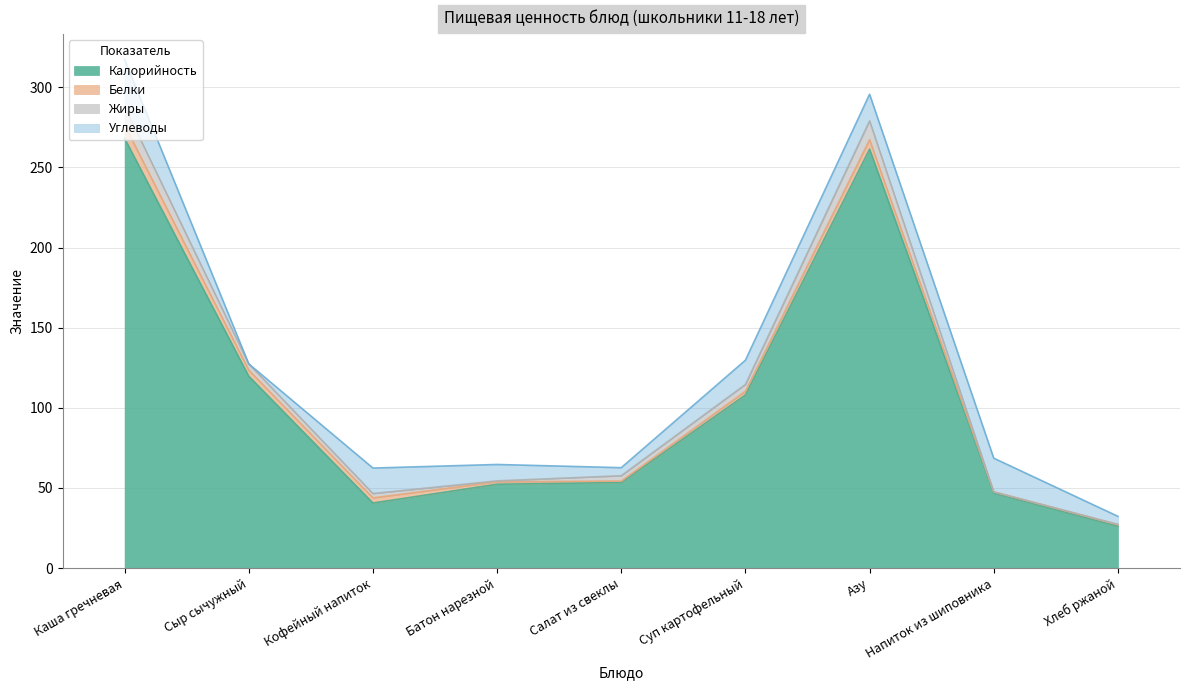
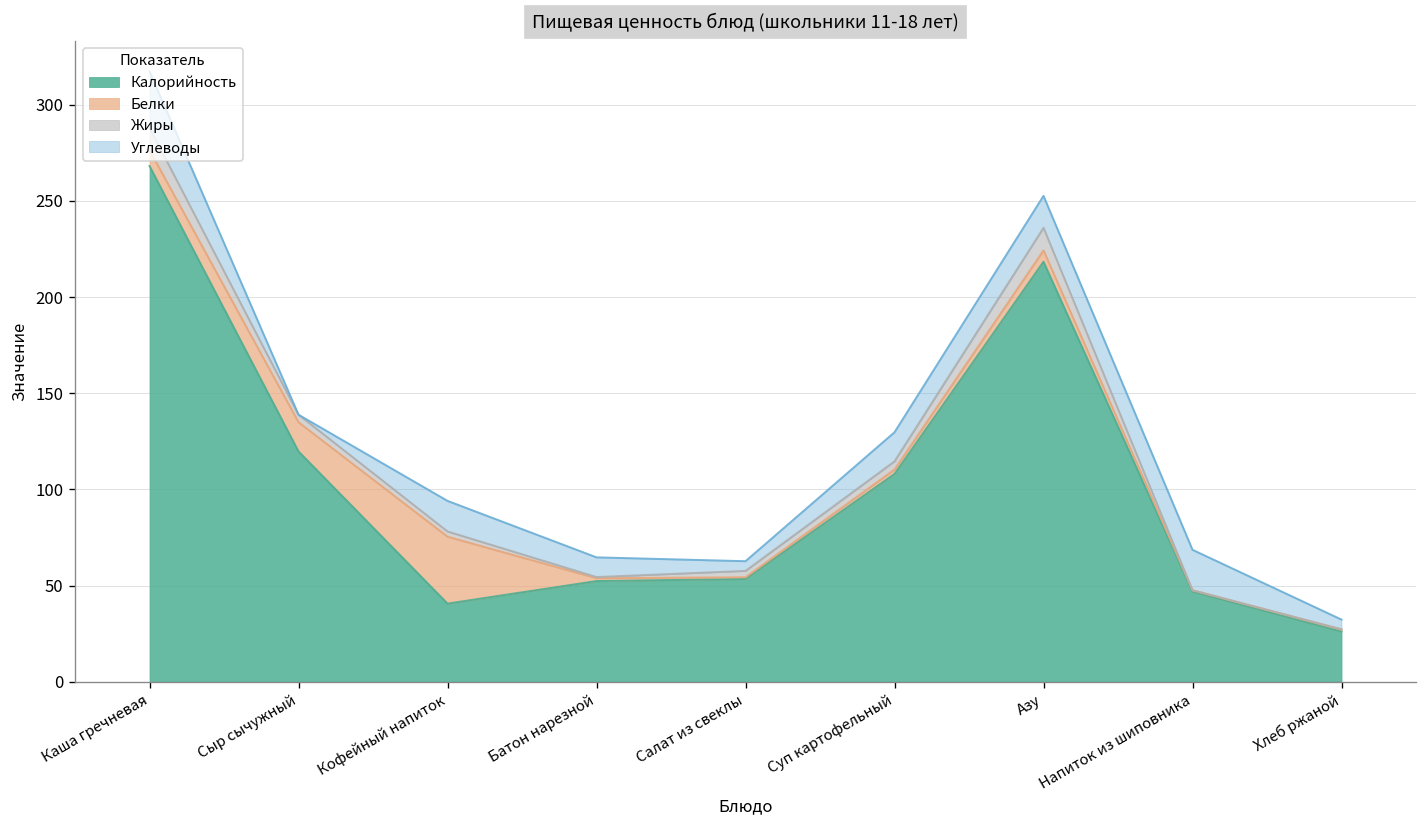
  {
    "Калорийность": {
      "Сыр сычужный": 120,
      "Кофейный напиток": 41,
      "Суп картофельный": 108,
-     "Азу": 261
+     "Азу": 218
    },
    "Белки": {
-     "Сыр сычужный": 4,
-     "Кофейный напиток": 3,
+     "Сыр сычужный": 15,
+     "Кофейный напиток": 35,
      "Суп картофельный": 2,
      "Азу": 6
    }
  }
